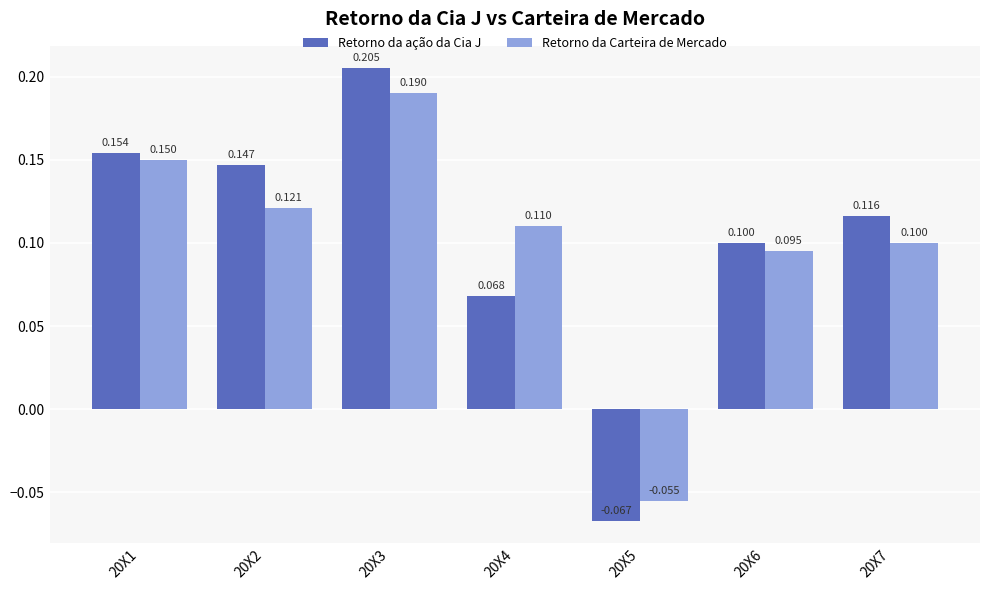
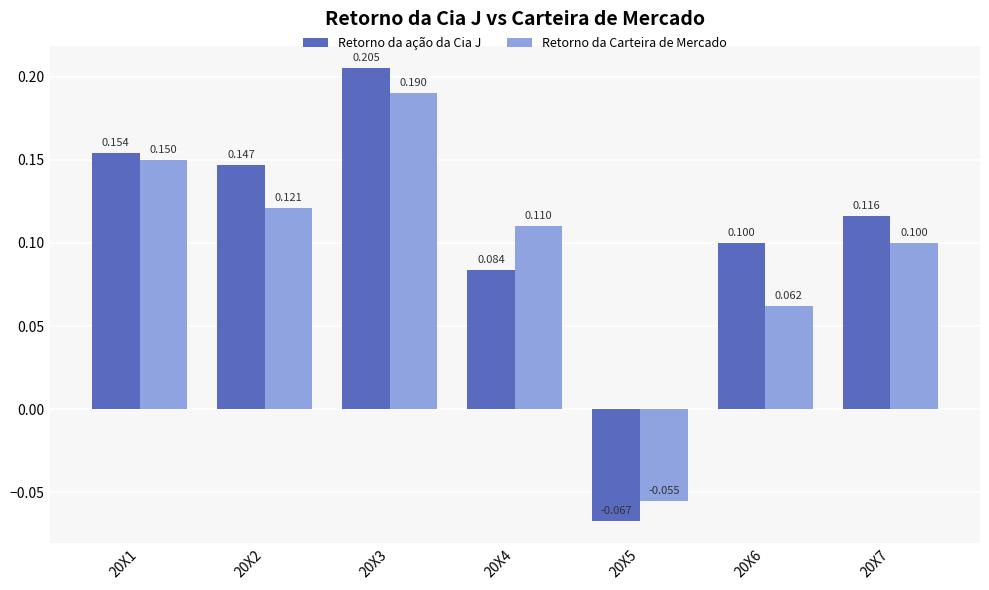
  {
    "Retorno da ação da Cia J": {
      "20X1": 0.154,
      "20X2": 0.147,
      "20X3": 0.205,
-     "20X4": 0.068,
+     "20X4": 0.084,
      "20X5": -0.067,
      "20X6": 0.100,
      "20X7": 0.116
    },
    "Retorno da Carteira de Mercado": {
      "20X1": 0.150,
      "20X2": 0.121,
      "20X3": 0.190,
      "20X4": 0.110,
      "20X5": -0.055,
-     "20X6": 0.095,
+     "20X6": 0.062,
      "20X7": 0.100
    }
  }
